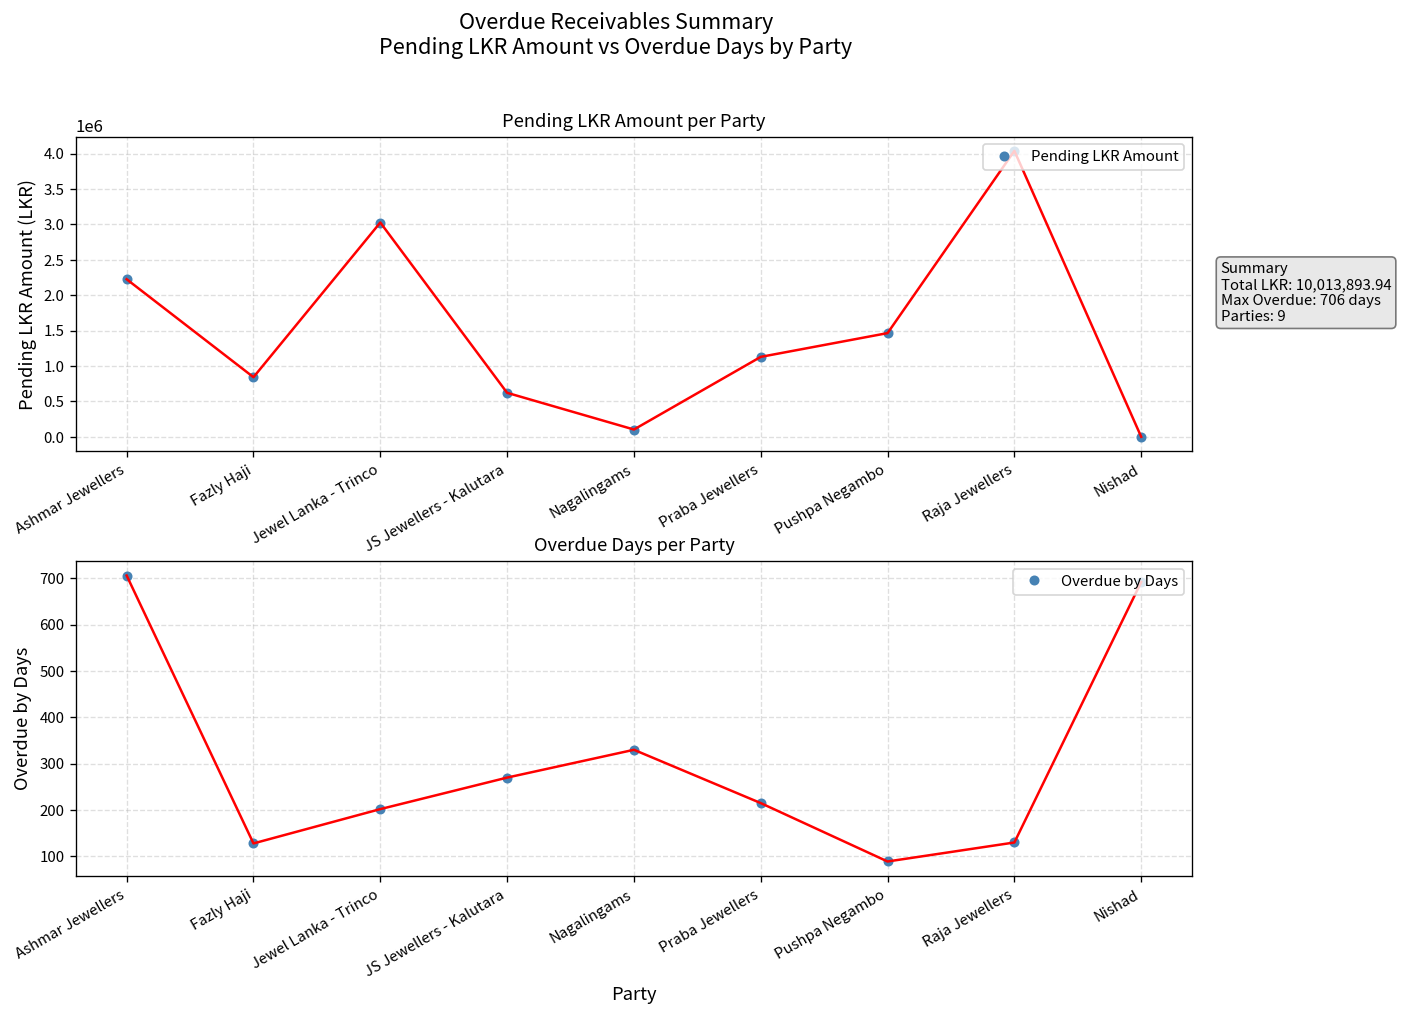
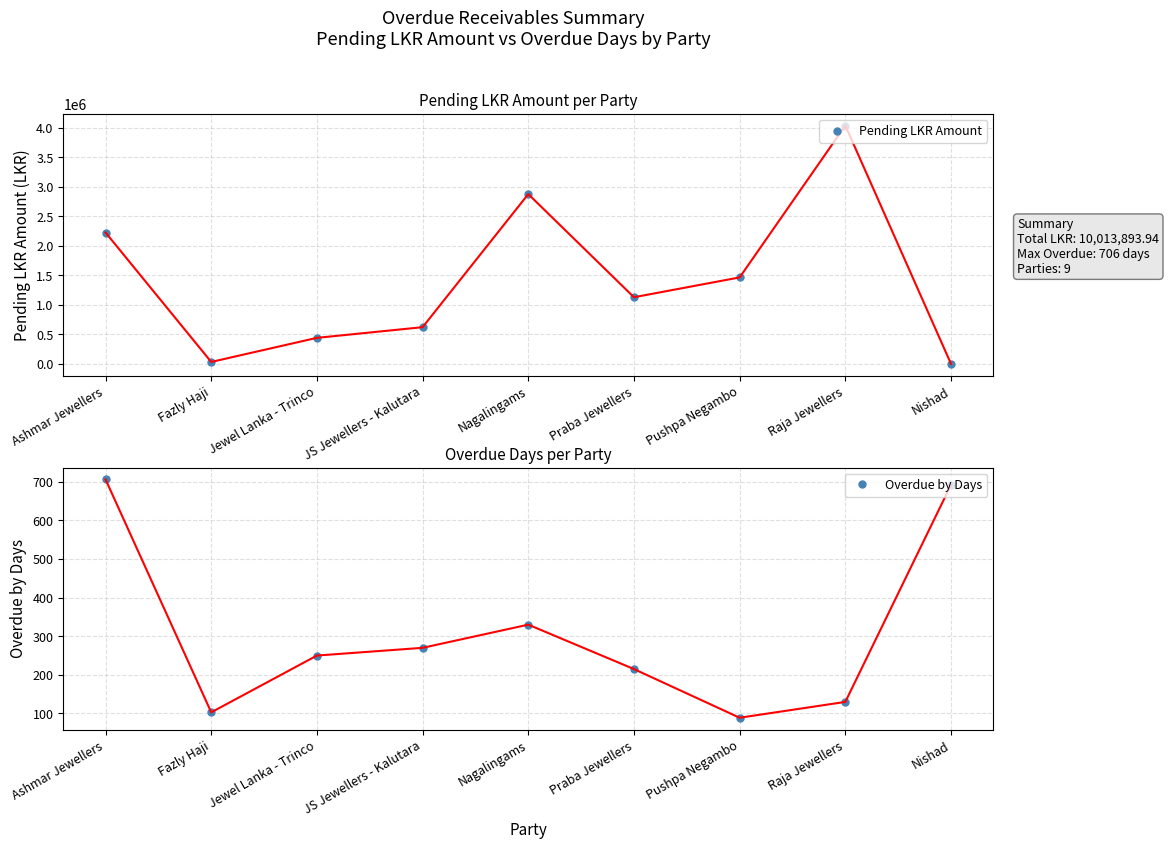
  {
    "Pending LKR Amount per Party": {
      "Ashmar Jewellers": 2200000,
-     "Fazly Haji": 800000,
-     "Jewel Lanka - Trinco": 3000000,
+     "Fazly Haji": 0,
+     "Jewel Lanka - Trinco": 400000,
      "JS Jewellers - Kalutara": 600000,
-     "Nagalingams": 100000,
+     "Nagalingams": 2900000,
      "Praba Jewellers": 1100000,
      "Pushpa Negambo": 1500000,
      "Nishad": 0
    },
    "Overdue Days per Party": {
      "Ashmar Jewellers": 710,
-     "Fazly Haji": 130,
-     "Jewel Lanka - Trinco": 200,
+     "Fazly Haji": 100,
+     "Jewel Lanka - Trinco": 250,
      "JS Jewellers - Kalutara": 270,
      "Nagalingams": 330,
      "Praba Jewellers": 220,
      "Pushpa Negambo": 90,
      "Raja Jewellers": 130
    }
  }
